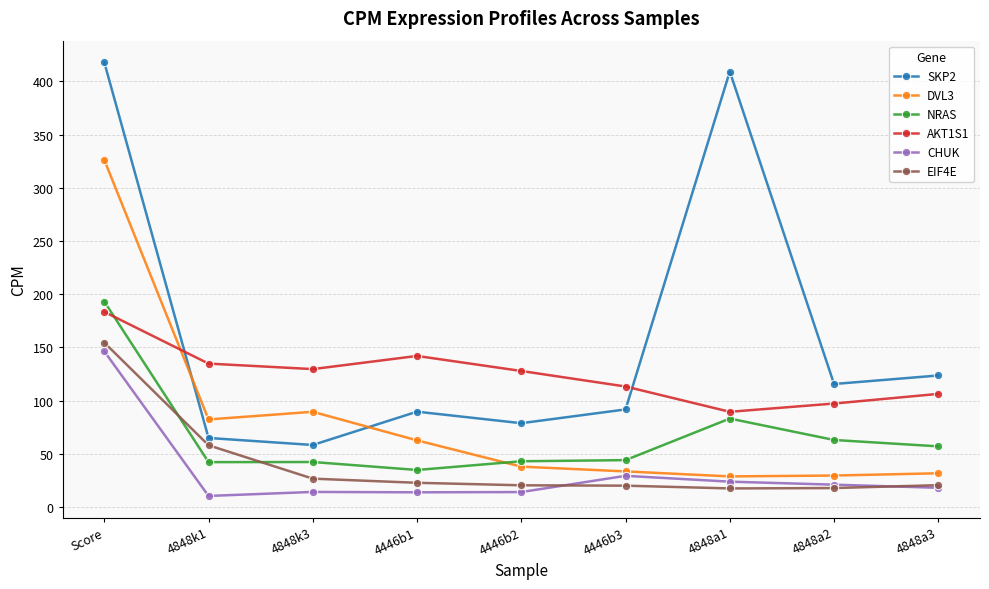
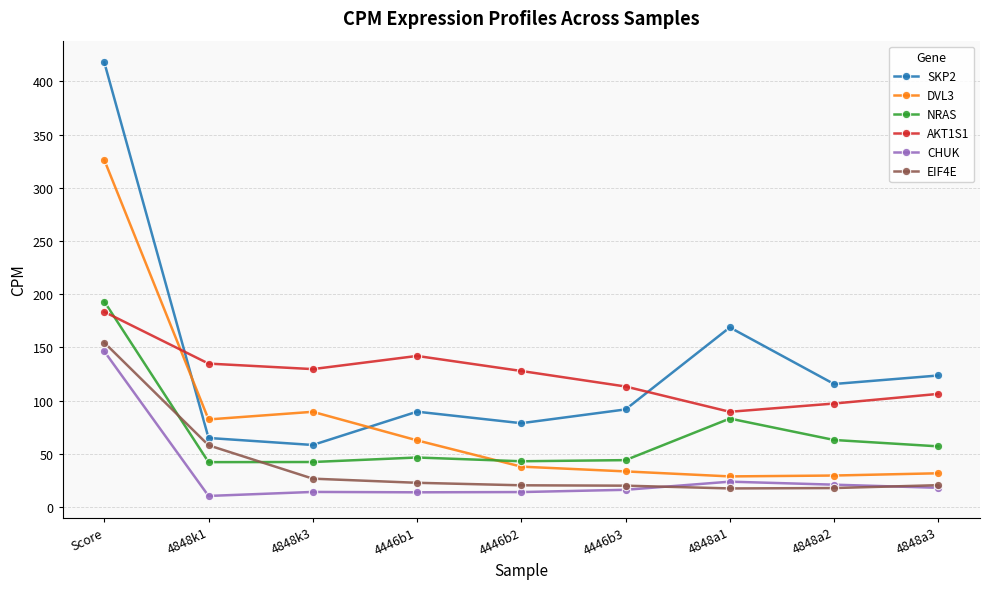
  {
    "SKP2": {
      "Score": 418,
      "4848k1": 65,
      "4848k3": 58,
      "4446b1": 90,
      "4446b2": 79,
      "4446b3": 92,
-     "4848a1": 409,
+     "4848a1": 169,
      "4848a2": 116,
      "4848a3": 124
    },
    "DVL3": {
      "Score": 326,
      "4848k1": 82,
      "4848k3": 89,
      "4446b1": 63,
      "4446b2": 38,
      "4446b3": 33,
      "4848a1": 29,
      "4848a2": 30,
      "4848a3": 32
    },
    "NRAS": {
      "Score": 193,
      "4848k1": 42,
      "4848k3": 42,
-     "4446b1": 35,
+     "4446b1": 46,
      "4446b2": 43,
      "4446b3": 44,
      "4848a1": 83,
      "4848a2": 63,
      "4848a3": 57
    },
    "AKT1S1": {
      "Score": 183,
      "4848k1": 135,
      "4848k3": 130,
      "4446b1": 142,
      "4446b2": 128,
      "4446b3": 113,
      "4848a1": 89,
      "4848a2": 97,
      "4848a3": 106
    },
    "CHUK": {
      "Score": 146,
      "4848k1": 10,
      "4848k3": 14,
      "4446b1": 14,
      "4446b2": 14,
-     "4446b3": 29,
+     "4446b3": 16,
      "4848a1": 24,
      "4848a2": 21,
      "4848a3": 18
    },
    "EIF4E": {
      "Score": 155,
      "4848k1": 58,
      "4848k3": 27,
      "4446b1": 23,
      "4446b2": 20,
      "4446b3": 20,
      "4848a1": 17,
      "4848a2": 18,
      "4848a3": 20
    }
  }
